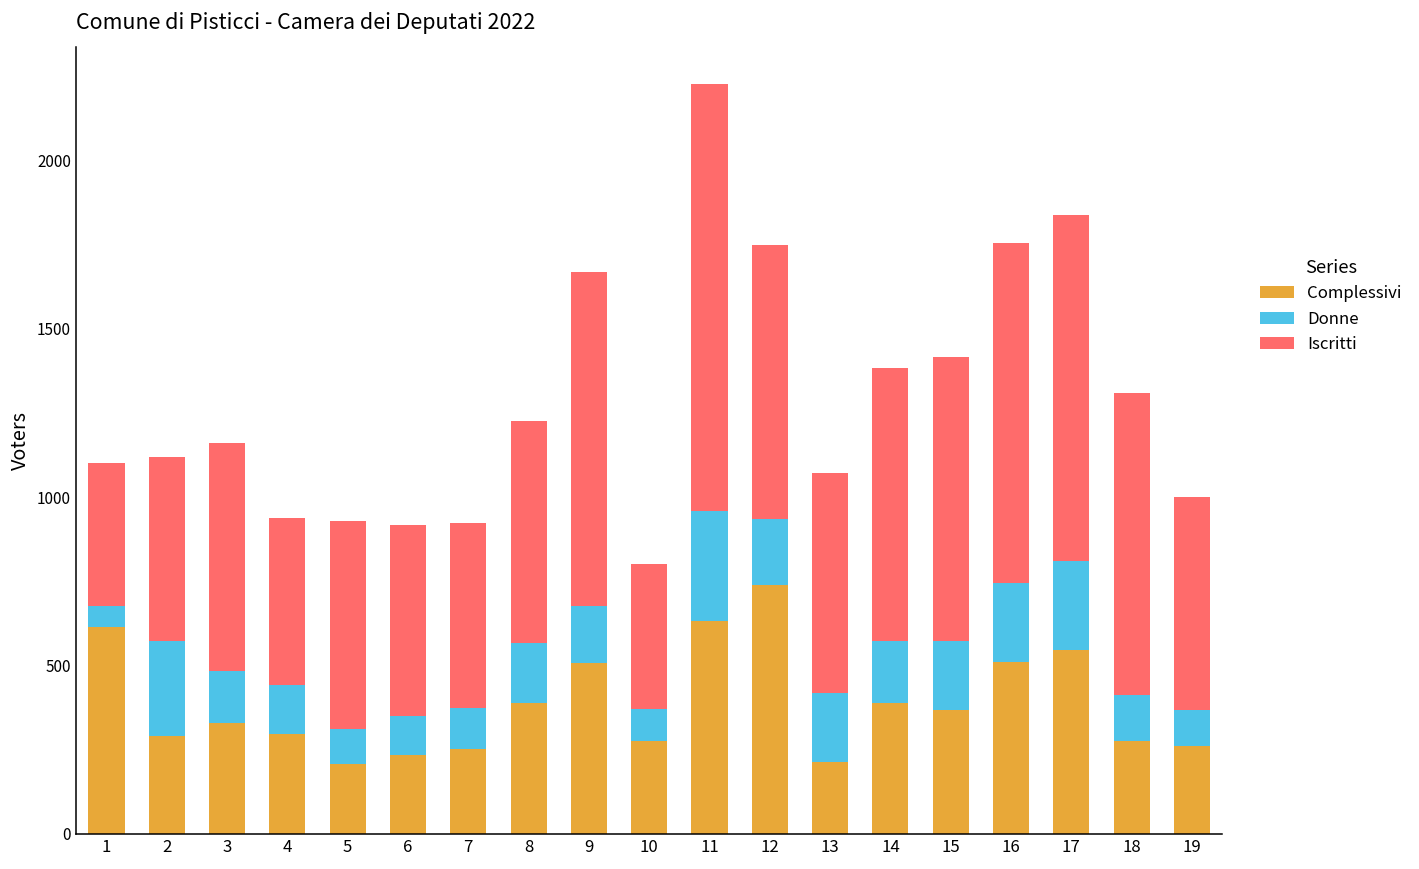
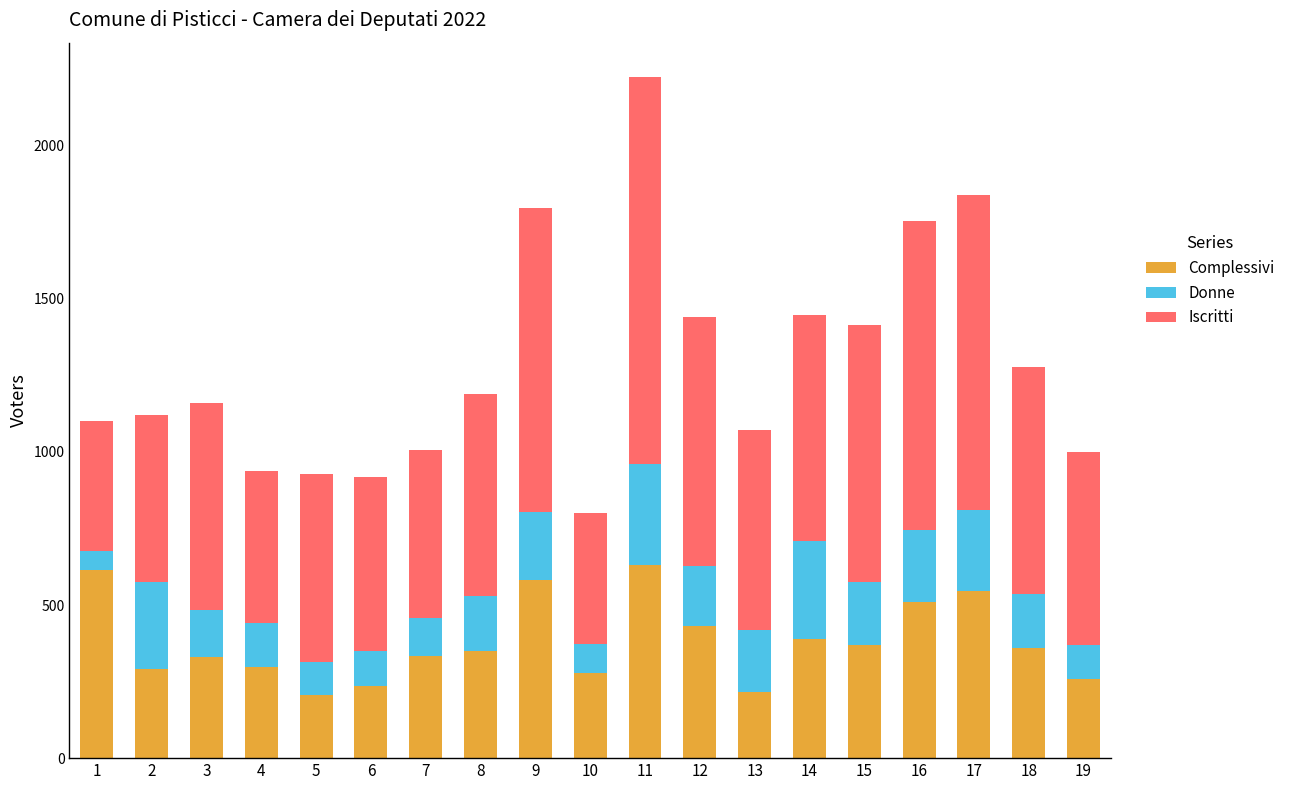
  {
    "Complessivi": {
      "1": 610,
      "2": 290,
      "3": 330,
      "4": 300,
      "5": 210,
      "6": 240,
-     "7": 250,
-     "8": 390,
-     "9": 510,
+     "7": 330,
+     "8": 350,
+     "9": 580,
      "10": 280,
      "11": 630,
-     "12": 740,
+     "12": 430,
      "13": 220,
      "14": 390,
      "15": 370,
      "16": 510,
      "17": 550,
-     "18": 280,
+     "18": 360,
      "19": 260
    },
    "Donne": {
      "1": 60,
      "2": 280,
      "3": 160,
      "4": 150,
      "5": 110,
      "6": 120,
      "7": 120,
      "8": 180,
-     "9": 170,
+     "9": 220,
      "10": 100,
      "11": 330,
      "12": 200,
      "13": 200,
-     "14": 180,
+     "14": 320,
      "15": 210,
      "16": 240,
      "17": 270,
-     "18": 140,
+     "18": 180,
      "19": 110
    },
    "Iscritti": {
      "1": 430,
      "2": 550,
      "3": 680,
      "4": 500,
      "5": 620,
      "6": 570,
      "7": 550,
      "8": 660,
      "9": 990,
      "10": 430,
      "11": 1270,
      "12": 810,
      "13": 650,
-     "14": 810,
+     "14": 740,
      "15": 840,
      "16": 1010,
      "17": 1030,
-     "18": 900,
+     "18": 740,
      "19": 630
    }
  }
